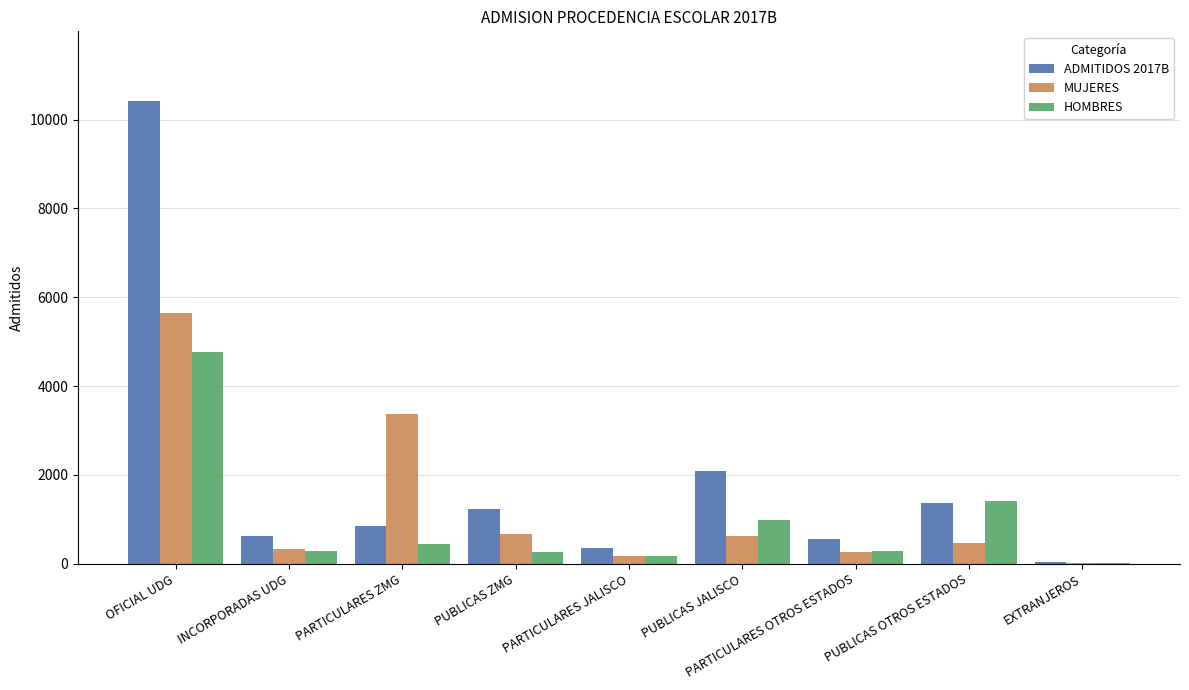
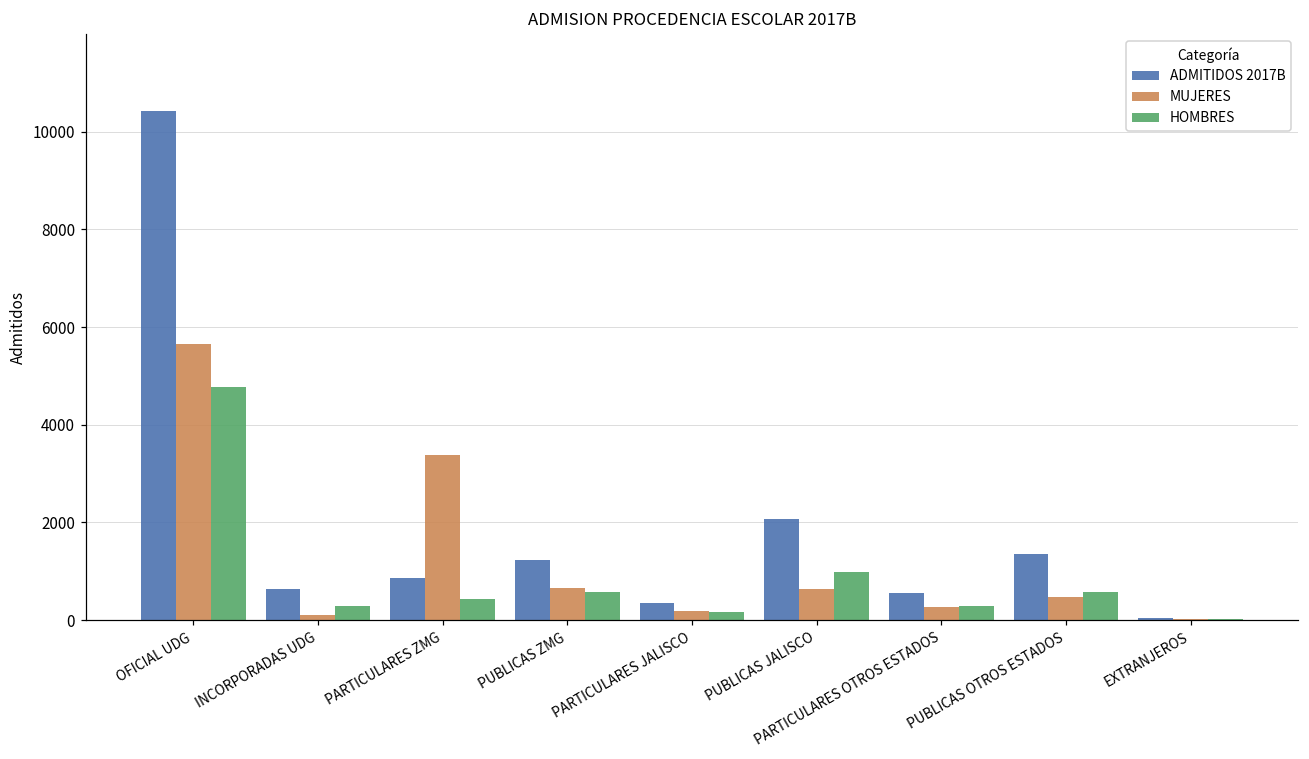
  {
    "ADMITIDOS 2017B": {
      "OFICIAL UDG": 10400,
      "INCORPORADAS UDG": 600,
      "PARTICULARES ZMG": 900,
      "PUBLICAS ZMG": 1200,
      "PARTICULARES JALISCO": 300,
      "PUBLICAS JALISCO": 2100,
      "PARTICULARES OTROS ESTADOS": 600,
      "PUBLICAS OTROS ESTADOS": 1400
    },
    "MUJERES": {
      "OFICIAL UDG": 5600,
-     "INCORPORADAS UDG": 300,
+     "INCORPORADAS UDG": 100,
      "PARTICULARES ZMG": 3400,
      "PUBLICAS ZMG": 700,
      "PARTICULARES JALISCO": 200,
      "PUBLICAS JALISCO": 600,
      "PARTICULARES OTROS ESTADOS": 300,
      "PUBLICAS OTROS ESTADOS": 500
    },
    "HOMBRES": {
      "OFICIAL UDG": 4800,
      "INCORPORADAS UDG": 300,
      "PARTICULARES ZMG": 400,
-     "PUBLICAS ZMG": 300,
+     "PUBLICAS ZMG": 600,
      "PARTICULARES JALISCO": 200,
      "PUBLICAS JALISCO": 1000,
      "PARTICULARES OTROS ESTADOS": 300,
-     "PUBLICAS OTROS ESTADOS": 1400
+     "PUBLICAS OTROS ESTADOS": 600
    }
  }
